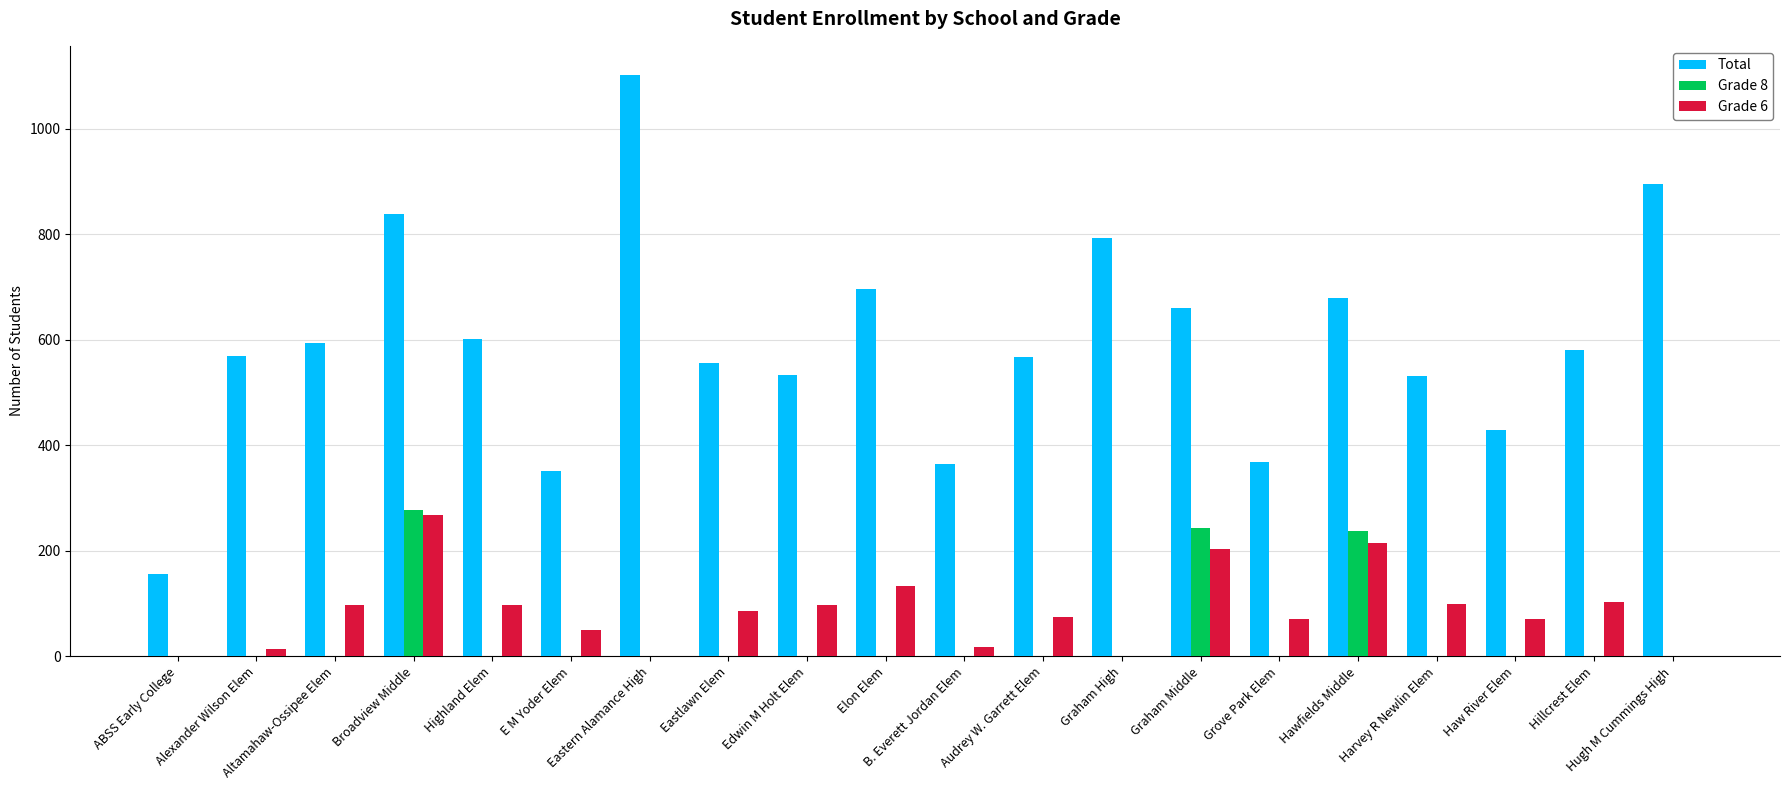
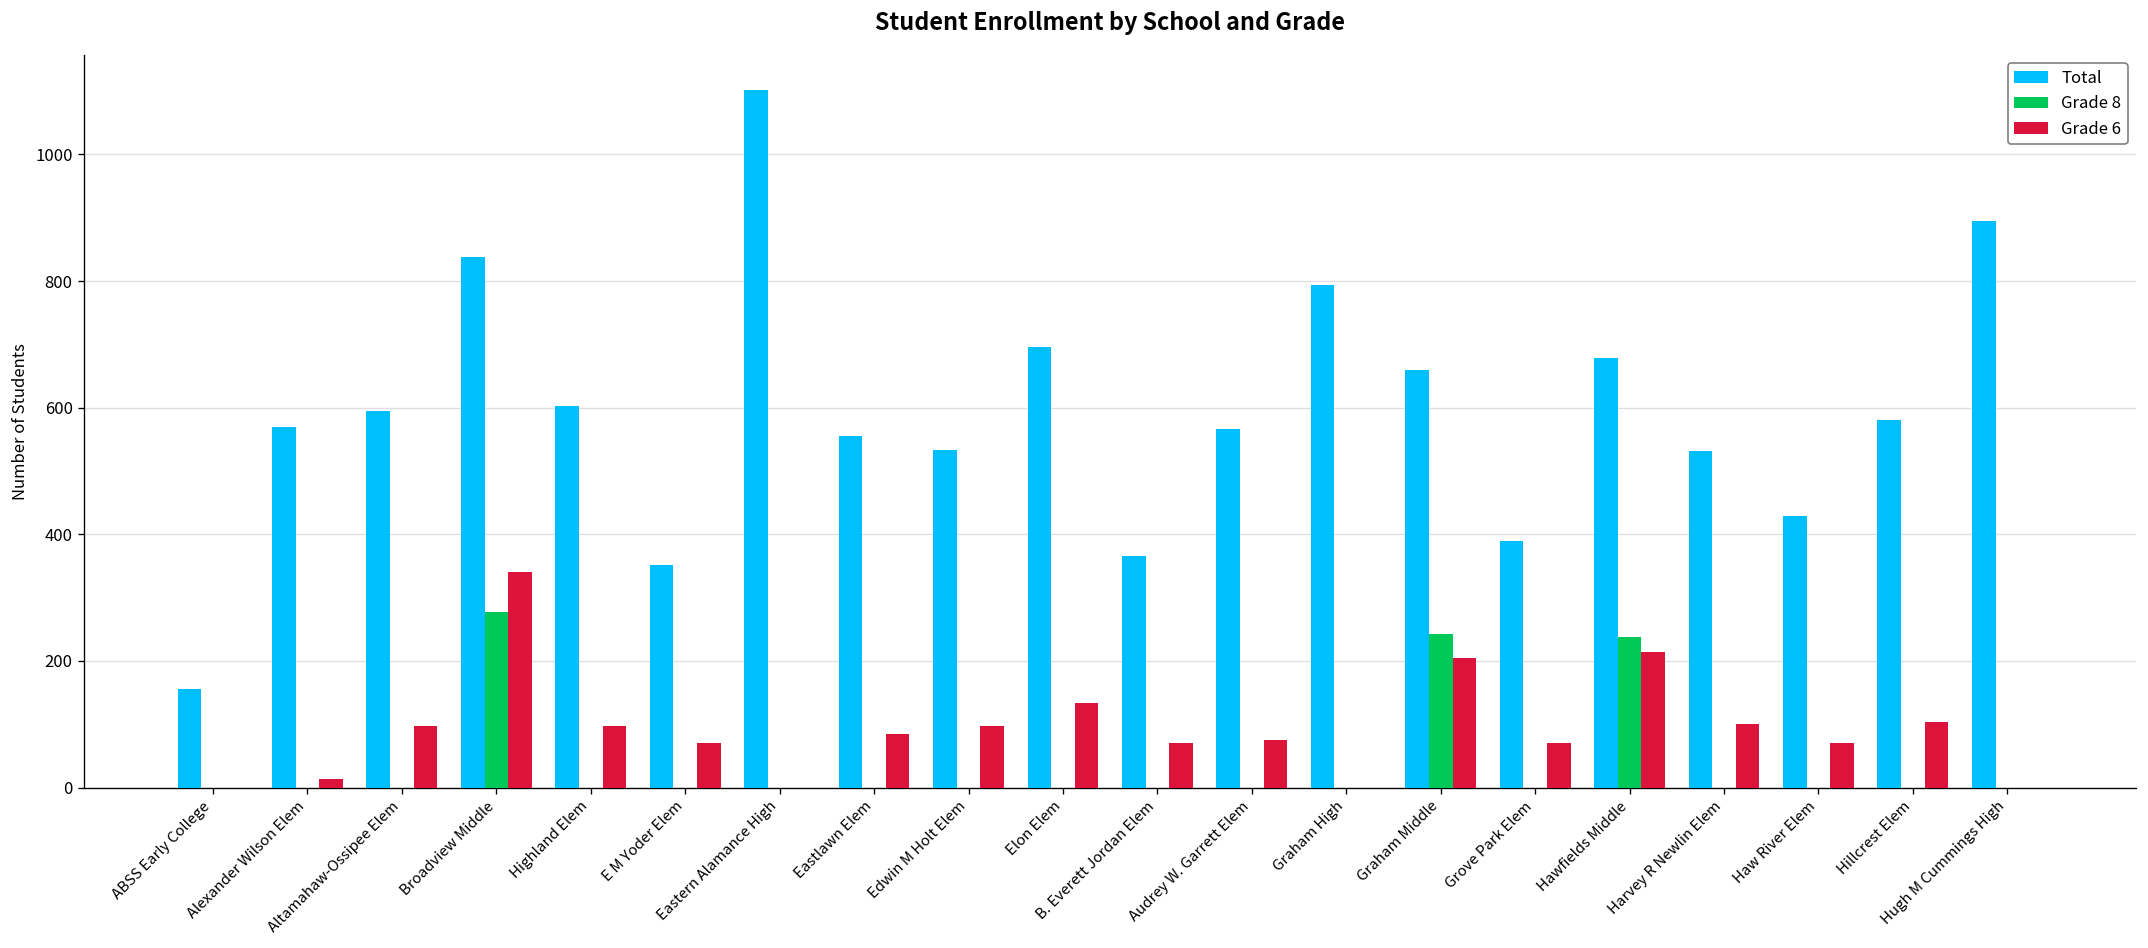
  {
    "Total": {
      "ABSS Early College": 160,
      "Alexander Wilson Elem": 570,
      "Altamahaw-Ossipee Elem": 590,
      "Broadview Middle": 840,
      "Highland Elem": 600,
      "E M Yoder Elem": 350,
      "Eastern Alamance High": 1100,
      "Eastlawn Elem": 560,
      "Edwin M Holt Elem": 530,
      "Elon Elem": 700,
      "B. Everett Jordan Elem": 370,
      "Audrey W. Garrett Elem": 570,
      "Graham High": 790,
      "Graham Middle": 660,
-     "Grove Park Elem": 370,
+     "Grove Park Elem": 390,
      "Hawfields Middle": 680,
      "Harvey R Newlin Elem": 530,
      "Haw River Elem": 430,
      "Hillcrest Elem": 580,
      "Hugh M Cummings High": 900
    },
    "Grade 8": {
      "ABSS Early College": 0,
      "Alexander Wilson Elem": 0,
      "Altamahaw-Ossipee Elem": 0,
      "Broadview Middle": 280,
      "Highland Elem": 0,
      "E M Yoder Elem": 0,
      "Eastern Alamance High": 0,
      "Eastlawn Elem": 0,
      "Edwin M Holt Elem": 0,
      "Elon Elem": 0,
      "B. Everett Jordan Elem": 0,
      "Audrey W. Garrett Elem": 0,
      "Graham High": 0,
      "Graham Middle": 240,
      "Grove Park Elem": 0,
      "Hawfields Middle": 240,
      "Harvey R Newlin Elem": 0,
      "Haw River Elem": 0,
      "Hillcrest Elem": 0,
      "Hugh M Cummings High": 0
    },
    "Grade 6": {
      "ABSS Early College": 0,
      "Alexander Wilson Elem": 10,
      "Altamahaw-Ossipee Elem": 100,
-     "Broadview Middle": 270,
+     "Broadview Middle": 340,
      "Highland Elem": 100,
-     "E M Yoder Elem": 50,
+     "E M Yoder Elem": 70,
      "Eastern Alamance High": 0,
      "Eastlawn Elem": 90,
      "Edwin M Holt Elem": 100,
      "Elon Elem": 130,
-     "B. Everett Jordan Elem": 20,
+     "B. Everett Jordan Elem": 70,
      "Audrey W. Garrett Elem": 80,
      "Graham High": 0,
      "Graham Middle": 200,
      "Grove Park Elem": 70,
      "Hawfields Middle": 210,
      "Harvey R Newlin Elem": 100,
      "Haw River Elem": 70,
      "Hillcrest Elem": 100,
      "Hugh M Cummings High": 0
    }
  }
